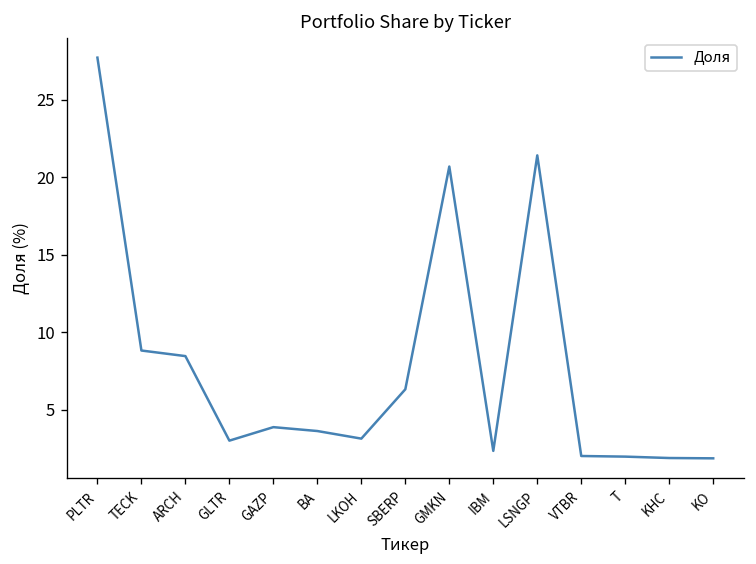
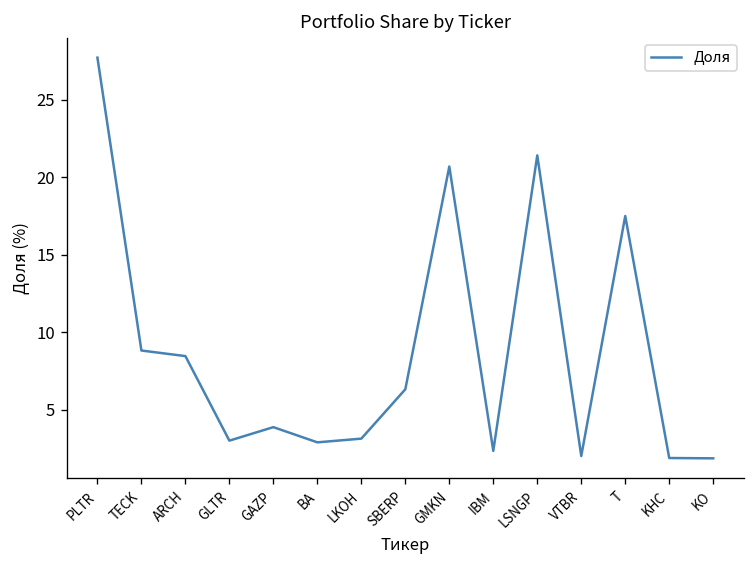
  {
    "PLTR": 27.7,
    "TECK": 8.8,
    "ARCH": 8.5,
    "GLTR": 3.0,
    "GAZP": 3.9,
-   "BA": 3.6,
+   "BA": 2.9,
    "LKOH": 3.1,
    "SBERP": 6.3,
    "GMKN": 20.7,
    "IBM": 2.4,
    "LSNGP": 21.4,
    "VTBR": 2.0,
-   "T": 2.0,
+   "T": 17.5,
    "KHC": 1.9,
    "KO": 1.9
  }
